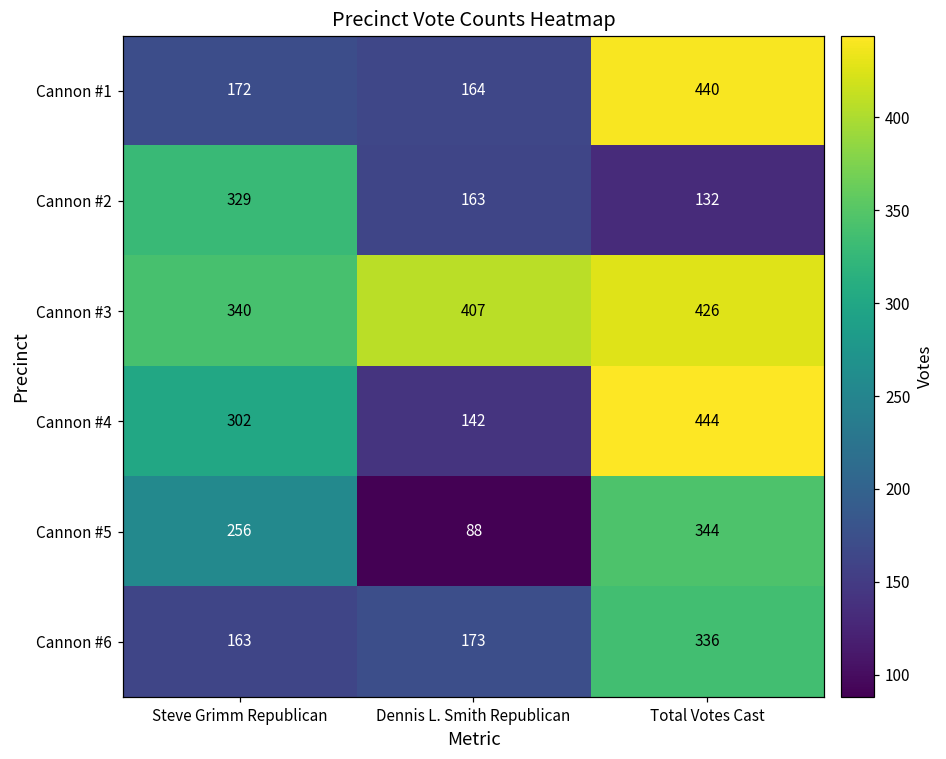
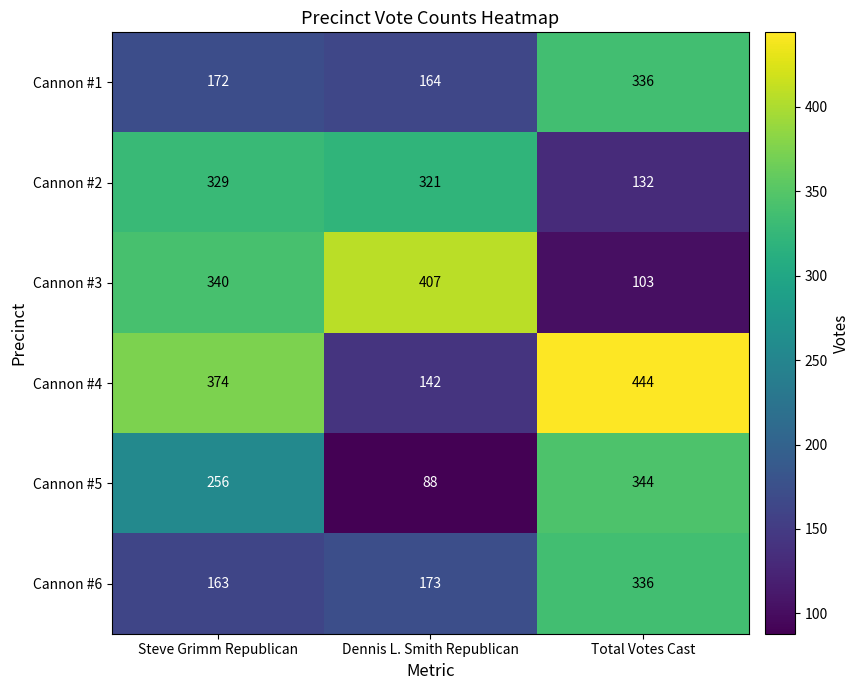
  {
    "Cannon #1": {
      "Steve Grimm Republican": 172,
      "Dennis L. Smith Republican": 164,
-     "Total Votes Cast": 440
+     "Total Votes Cast": 336
    },
    "Cannon #2": {
      "Steve Grimm Republican": 329,
-     "Dennis L. Smith Republican": 163,
+     "Dennis L. Smith Republican": 321,
      "Total Votes Cast": 132
    },
    "Cannon #3": {
      "Steve Grimm Republican": 340,
      "Dennis L. Smith Republican": 407,
-     "Total Votes Cast": 426
+     "Total Votes Cast": 103
    },
    "Cannon #4": {
-     "Steve Grimm Republican": 302,
+     "Steve Grimm Republican": 374,
      "Dennis L. Smith Republican": 142,
      "Total Votes Cast": 444
    },
    "Cannon #5": {
      "Steve Grimm Republican": 256,
      "Dennis L. Smith Republican": 88,
      "Total Votes Cast": 344
    },
    "Cannon #6": {
      "Steve Grimm Republican": 163,
      "Dennis L. Smith Republican": 173,
      "Total Votes Cast": 336
    }
  }
